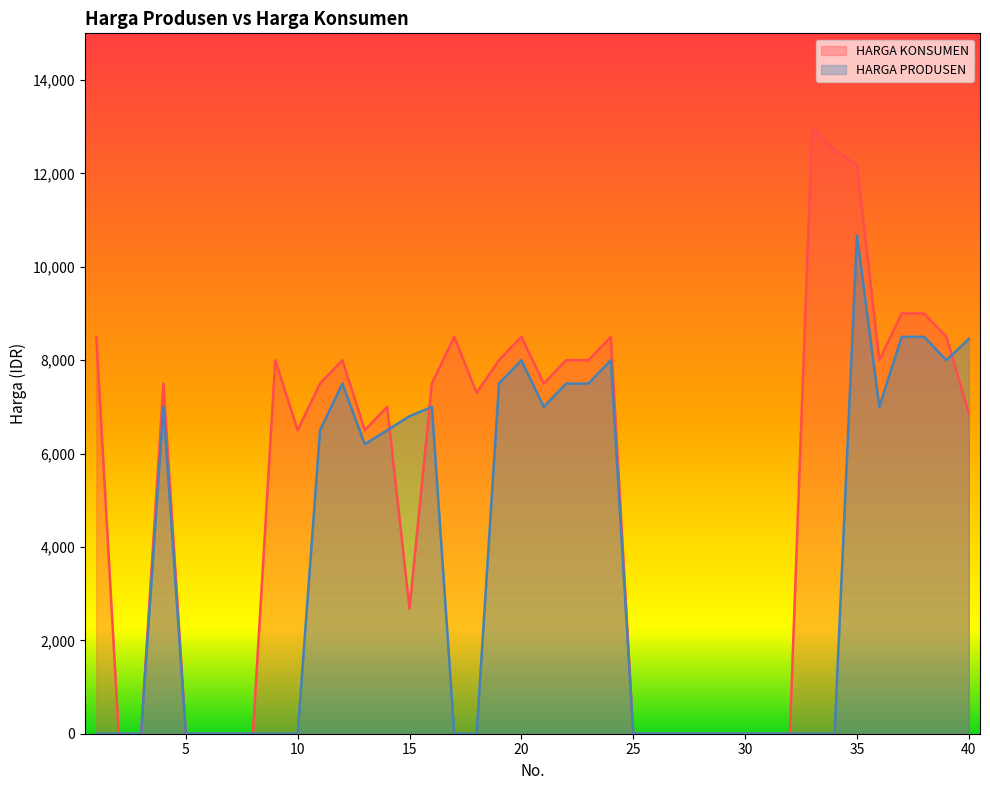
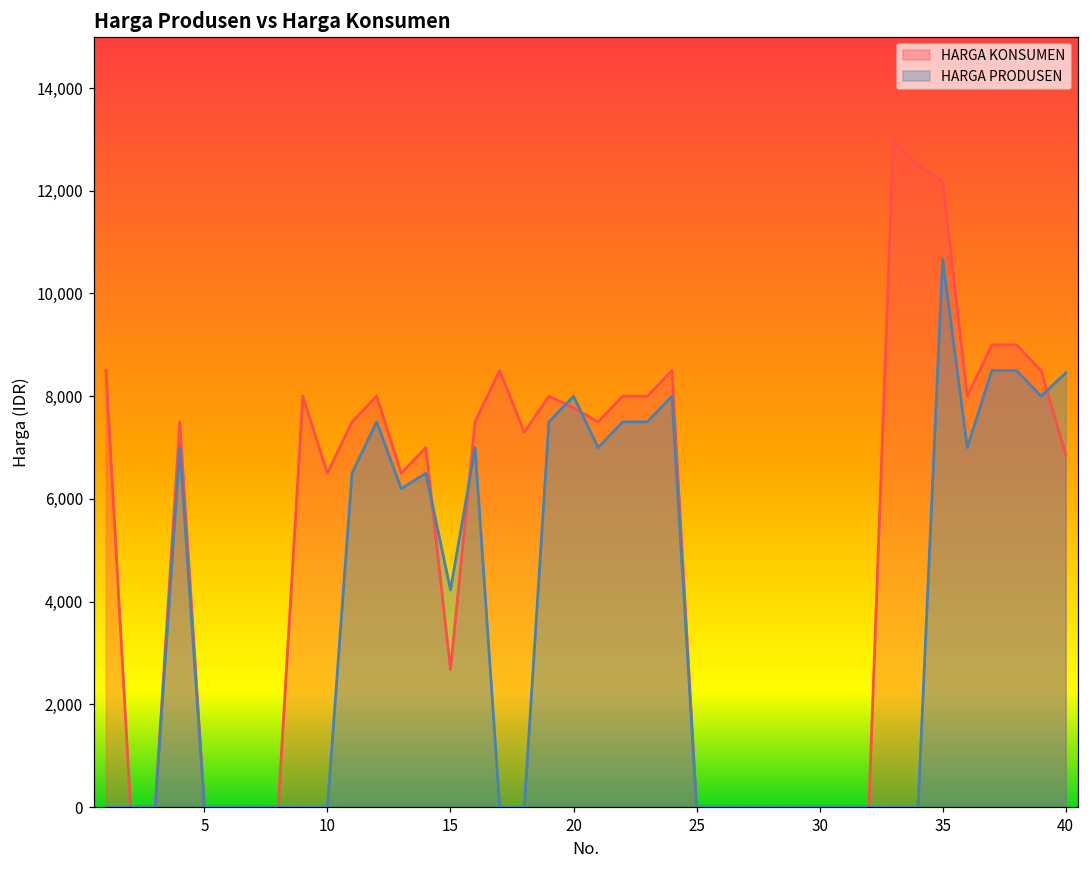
  {
    "HARGA KONSUMEN": {
      "10": "6,500",
      "15": "2,700",
-     "20": "8,500",
+     "20": "7,800",
      "35": "12,200",
      "40": "6,900"
    },
    "HARGA PRODUSEN": {
      "10": "0",
-     "15": "6,800",
+     "15": "4,200",
      "20": "8,000",
      "35": "10,700",
      "40": "8,500"
    }
  }
